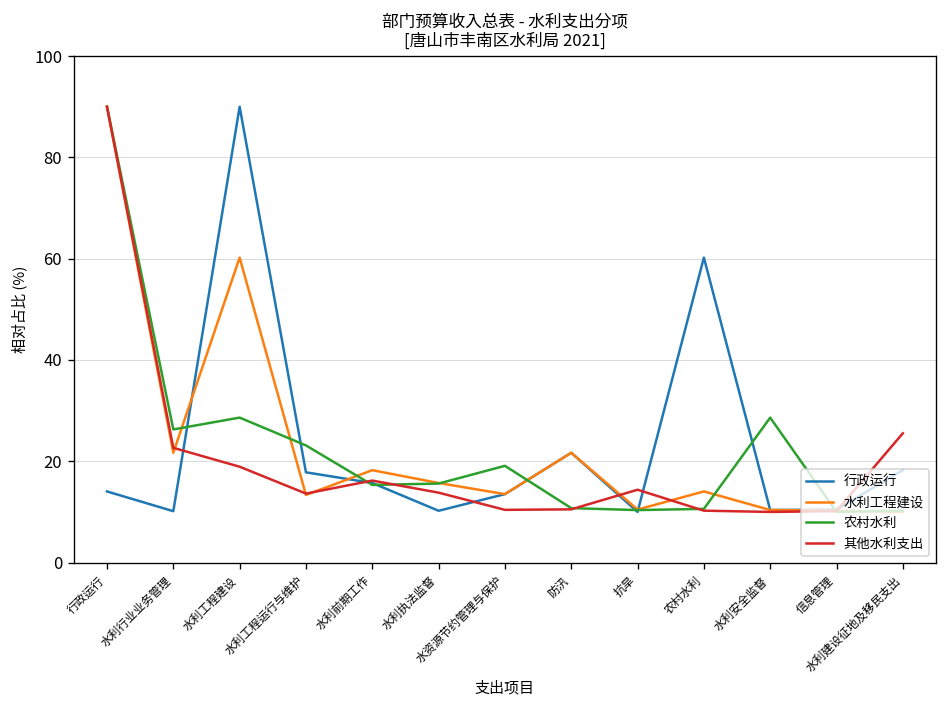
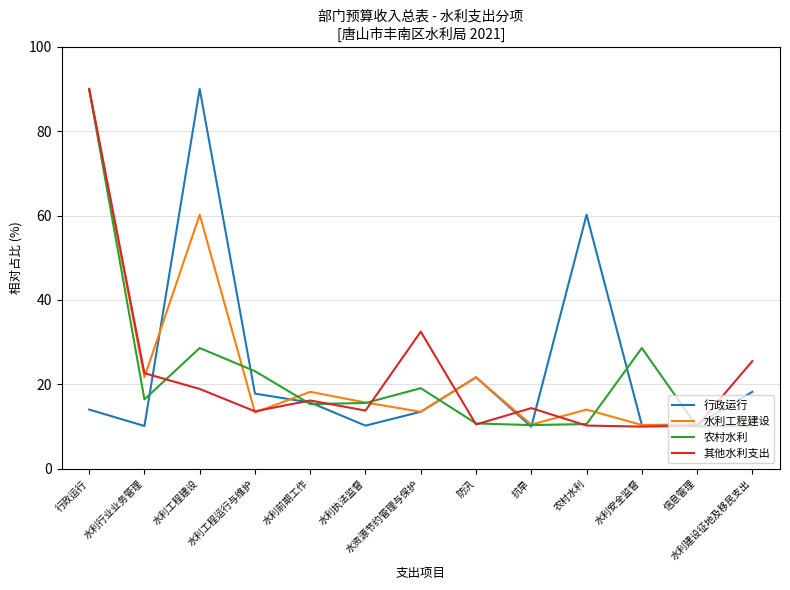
  {
    "行政运行": {
      "行政运行": 14,
      "水利行业业务管理": 10,
      "水利工程建设": 90,
      "水利工程运行与维护": 18,
      "水利执法监督": 10,
      "农村水利": 60,
      "水利建设征地及移民支出": 18
    },
    "水利工程建设": {
      "水利行业业务管理": 22,
      "水利工程建设": 60,
      "水利前期工作": 18,
      "农村水利": 14
    },
    "农村水利": {
-     "水利行业业务管理": 26,
+     "水利行业业务管理": 16,
      "水利工程建设": 29,
      "水利工程运行与维护": 23,
      "水资源节约管理与保护": 19,
      "水利安全监督": 29
    },
    "其他水利支出": {
      "水利行业业务管理": 23,
      "水利工程建设": 19,
      "水利执法监督": 14,
-     "水资源节约管理与保护": 10,
+     "水资源节约管理与保护": 32,
      "抗旱": 14,
      "水利建设征地及移民支出": 26
    }
  }
